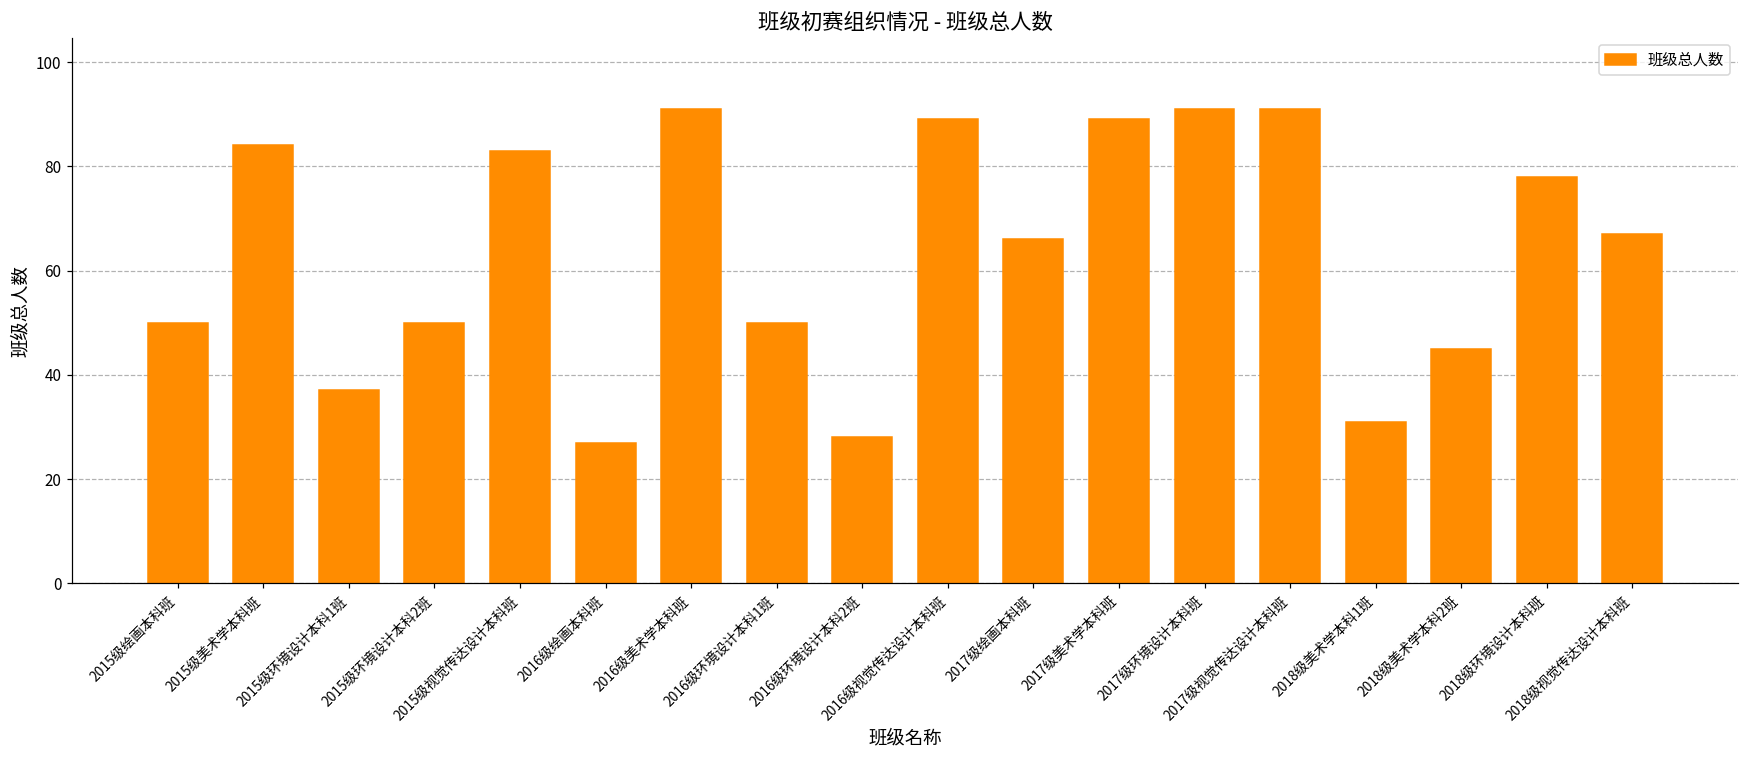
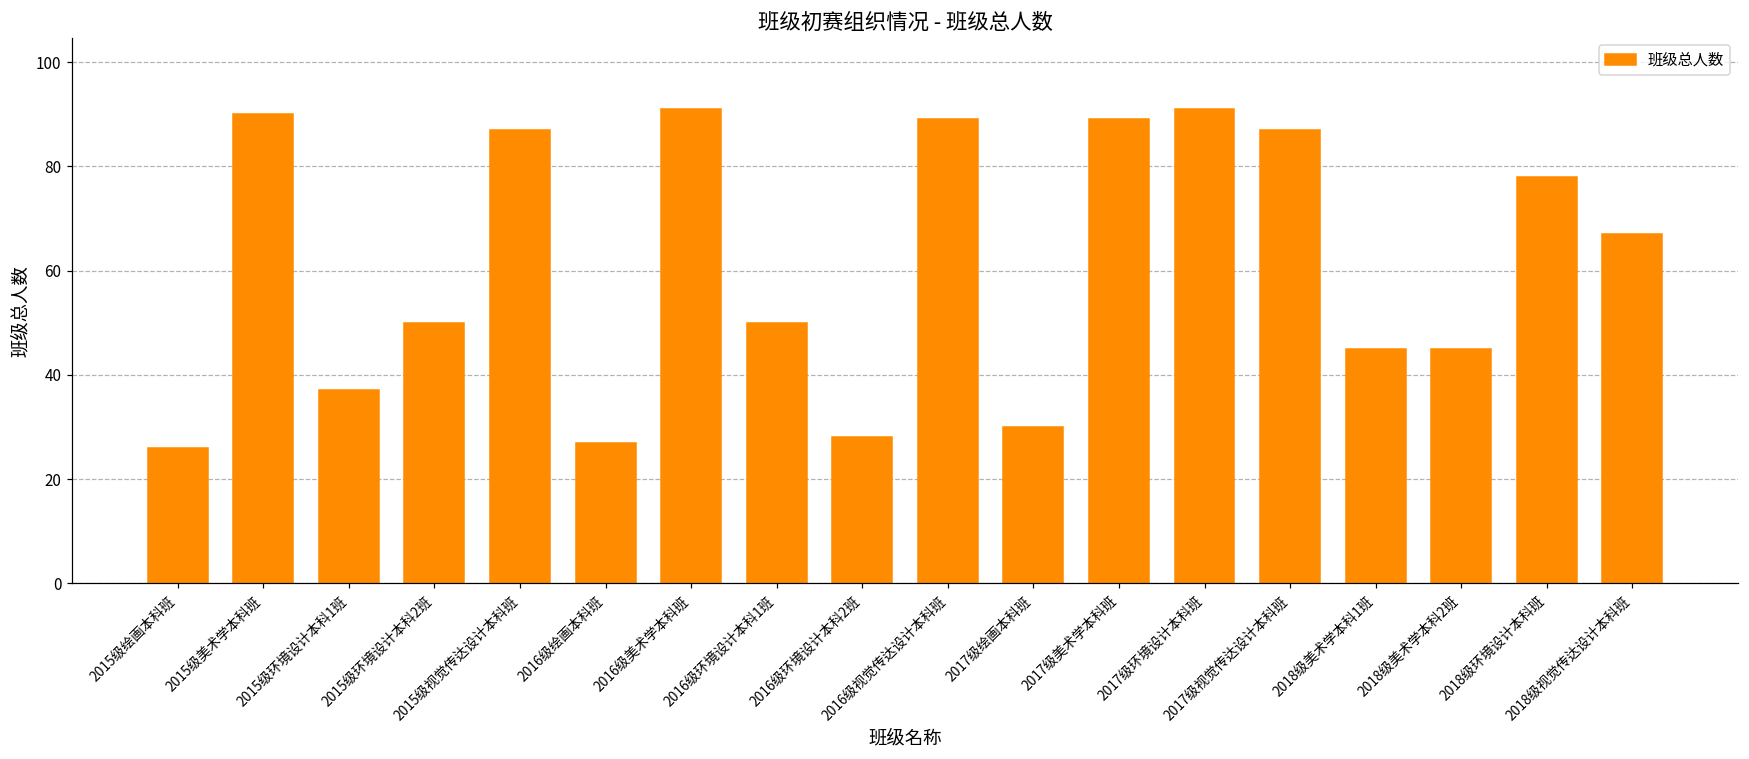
  {
-   "2015级绘画本科班": 50,
-   "2015级美术学本科班": 84,
+   "2015级绘画本科班": 26,
+   "2015级美术学本科班": 90,
    "2015级环境设计本科1班": 37,
    "2015级环境设计本科2班": 50,
-   "2015级视觉传达设计本科班": 83,
+   "2015级视觉传达设计本科班": 87,
    "2016级绘画本科班": 27,
    "2016级美术学本科班": 91,
    "2016级环境设计本科1班": 50,
    "2016级环境设计本科2班": 28,
    "2016级视觉传达设计本科班": 89,
-   "2017级绘画本科班": 66,
+   "2017级绘画本科班": 30,
    "2017级美术学本科班": 89,
    "2017级环境设计本科班": 91,
-   "2017级视觉传达设计本科班": 91,
-   "2018级美术学本科1班": 31,
+   "2017级视觉传达设计本科班": 87,
+   "2018级美术学本科1班": 45,
    "2018级美术学本科2班": 45,
    "2018级环境设计本科班": 78,
    "2018级视觉传达设计本科班": 67
  }
